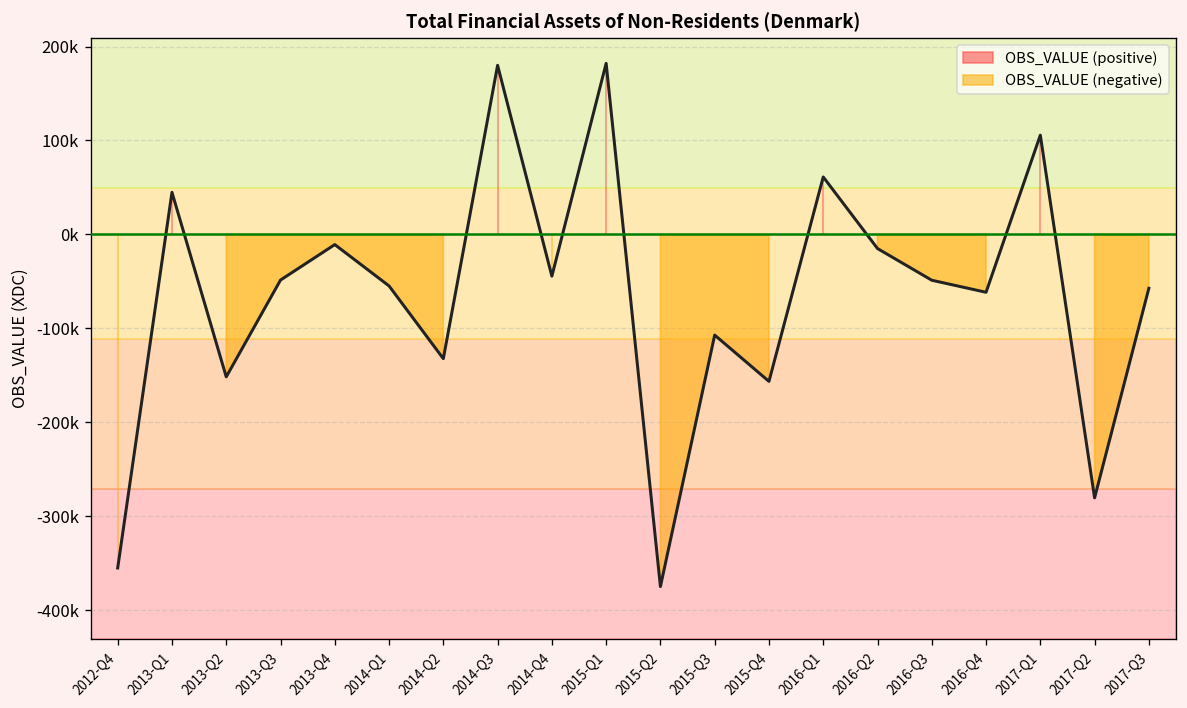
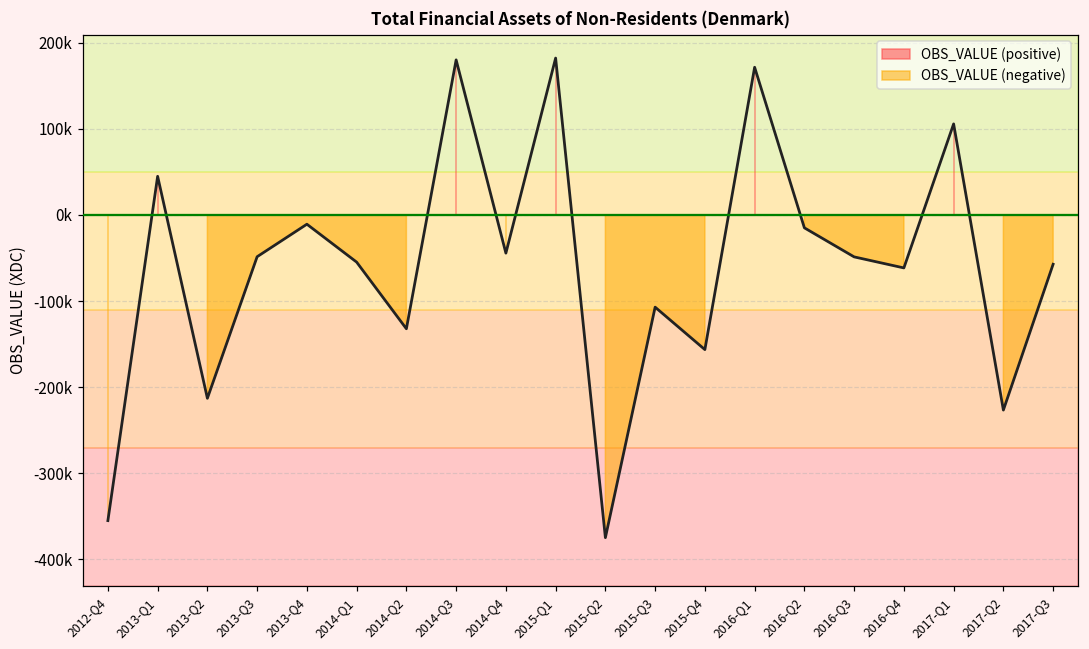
  {
    "2012-Q4": -350000,
    "2013-Q1": 40000,
-   "2013-Q2": -150000,
+   "2013-Q2": -210000,
    "2013-Q3": -50000,
    "2013-Q4": -10000,
    "2014-Q1": -50000,
    "2014-Q2": -130000,
    "2014-Q3": 180000,
    "2014-Q4": -40000,
    "2015-Q1": 180000,
    "2015-Q2": -370000,
    "2015-Q3": -110000,
    "2015-Q4": -160000,
-   "2016-Q1": 60000,
+   "2016-Q1": 170000,
    "2016-Q2": -20000,
    "2016-Q3": -50000,
    "2016-Q4": -60000,
    "2017-Q1": 110000,
-   "2017-Q2": -280000,
+   "2017-Q2": -230000,
    "2017-Q3": -60000
  }
